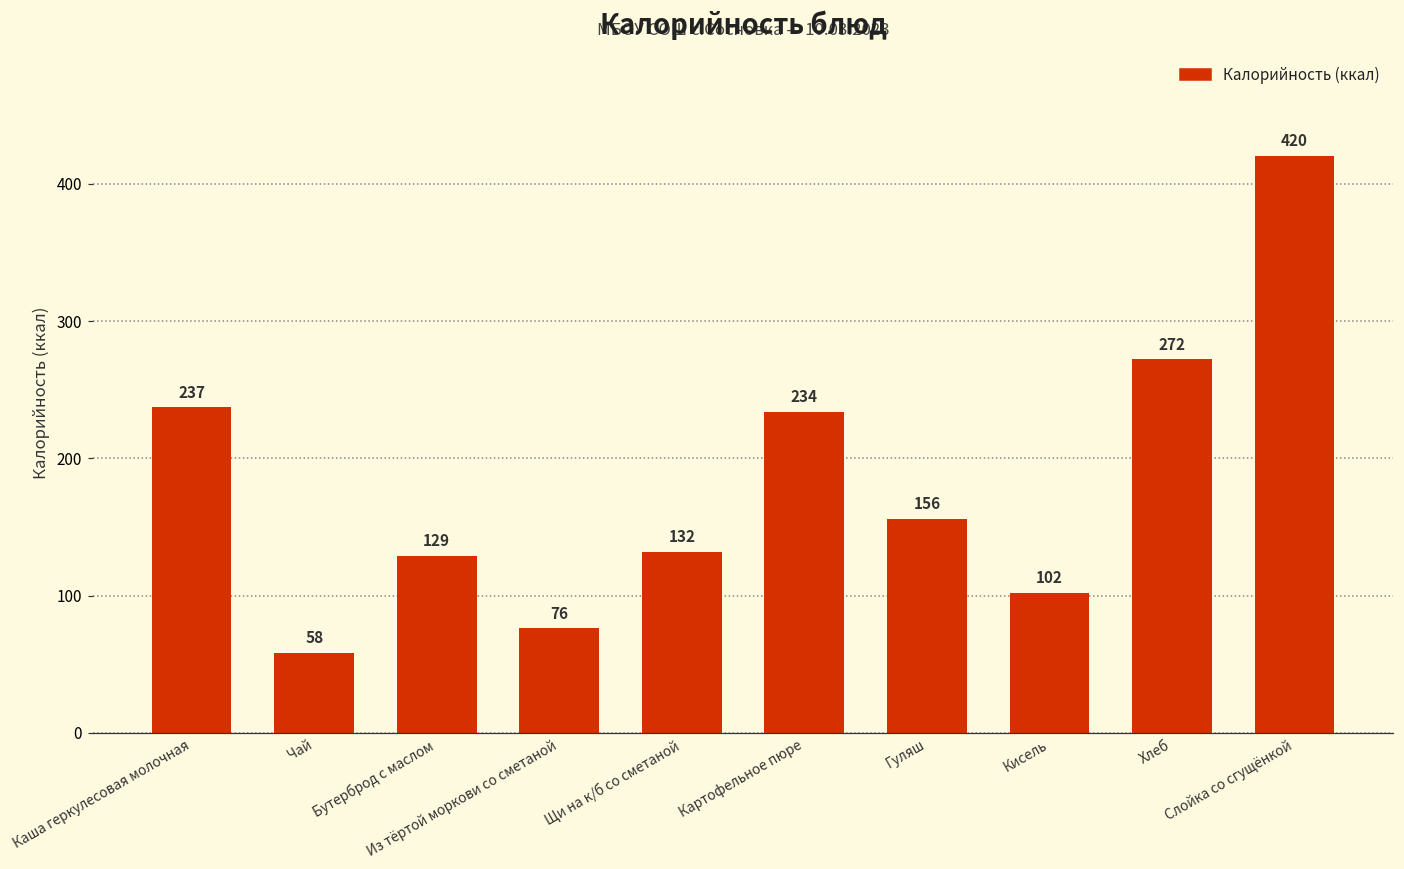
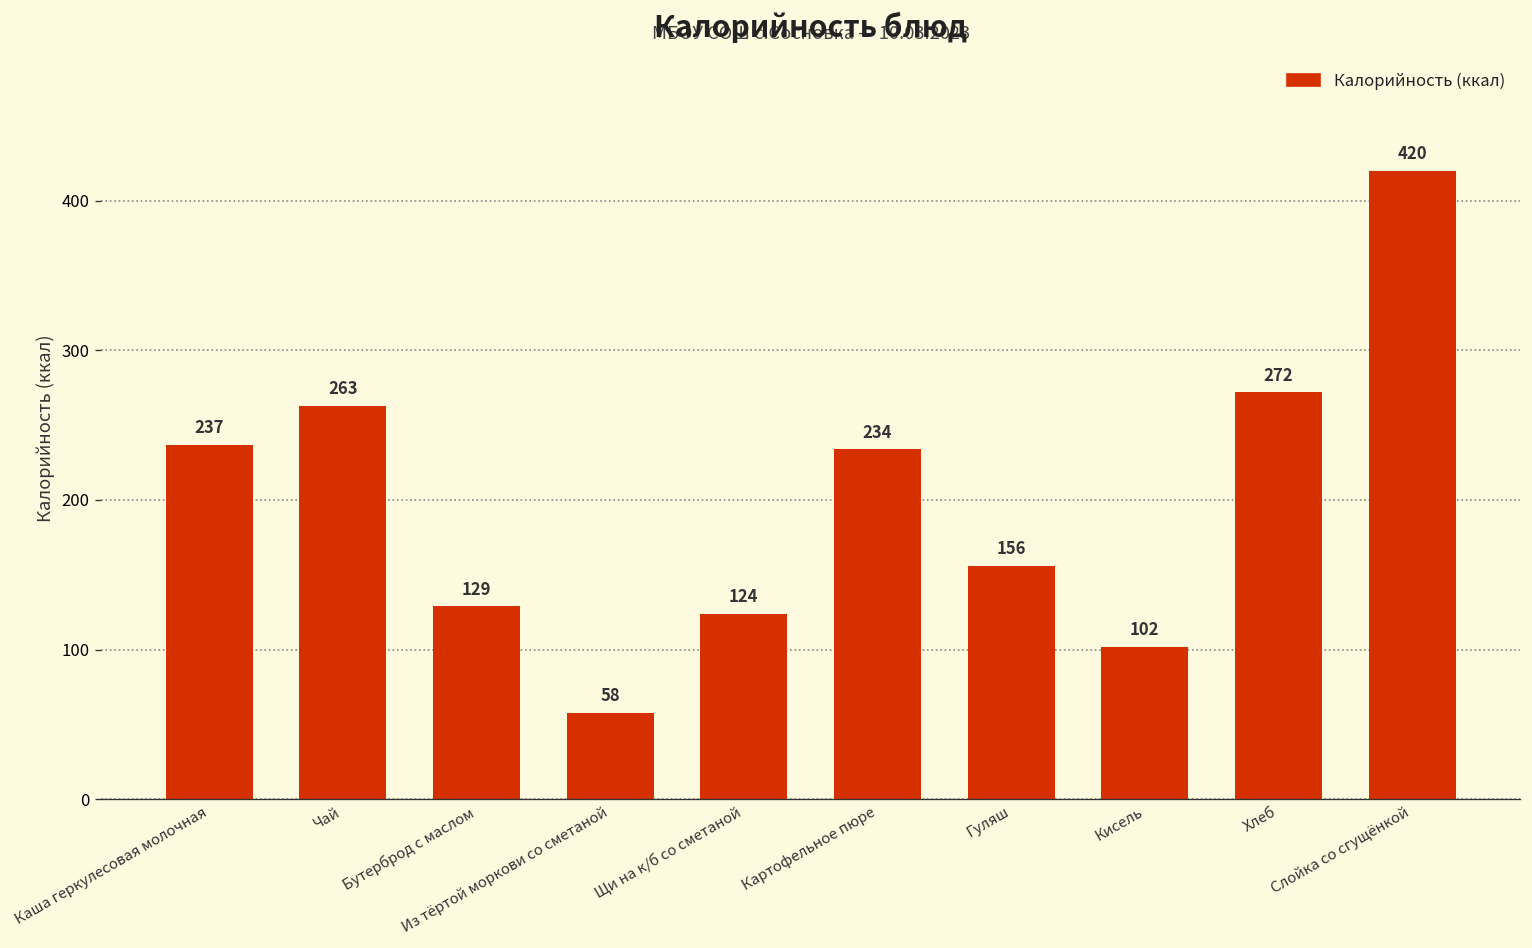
  {
    "Каша геркулесовая молочная": 237,
-   "Чай": 58,
+   "Чай": 263,
    "Бутерброд с маслом": 129,
-   "Из тёртой моркови со сметаной": 76,
-   "Щи на к/б со сметаной": 132,
+   "Из тёртой моркови со сметаной": 58,
+   "Щи на к/б со сметаной": 124,
    "Картофельное пюре": 234,
    "Гуляш": 156,
    "Кисель": 102,
    "Хлеб": 272,
    "Слойка со сгущёнкой": 420
  }
